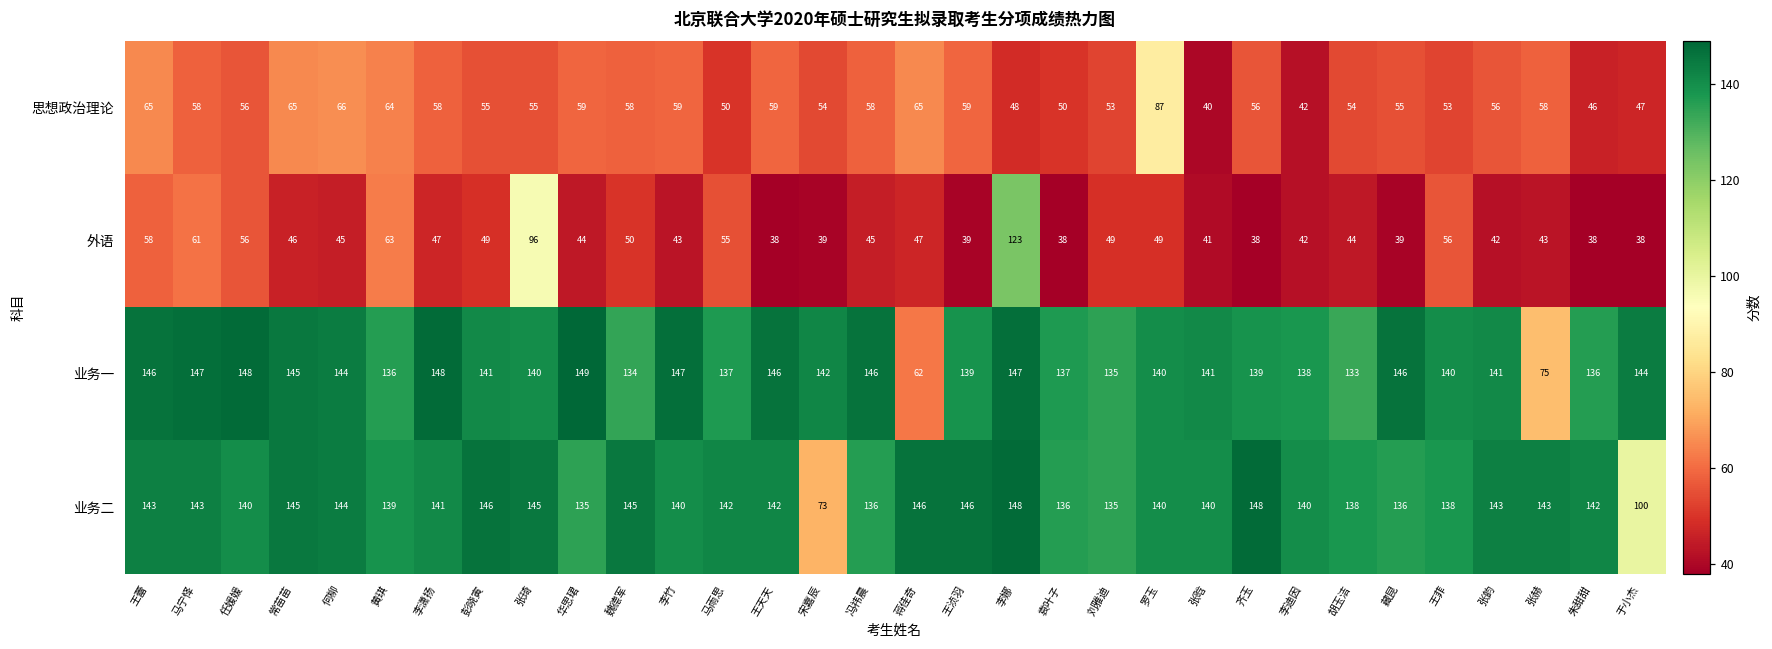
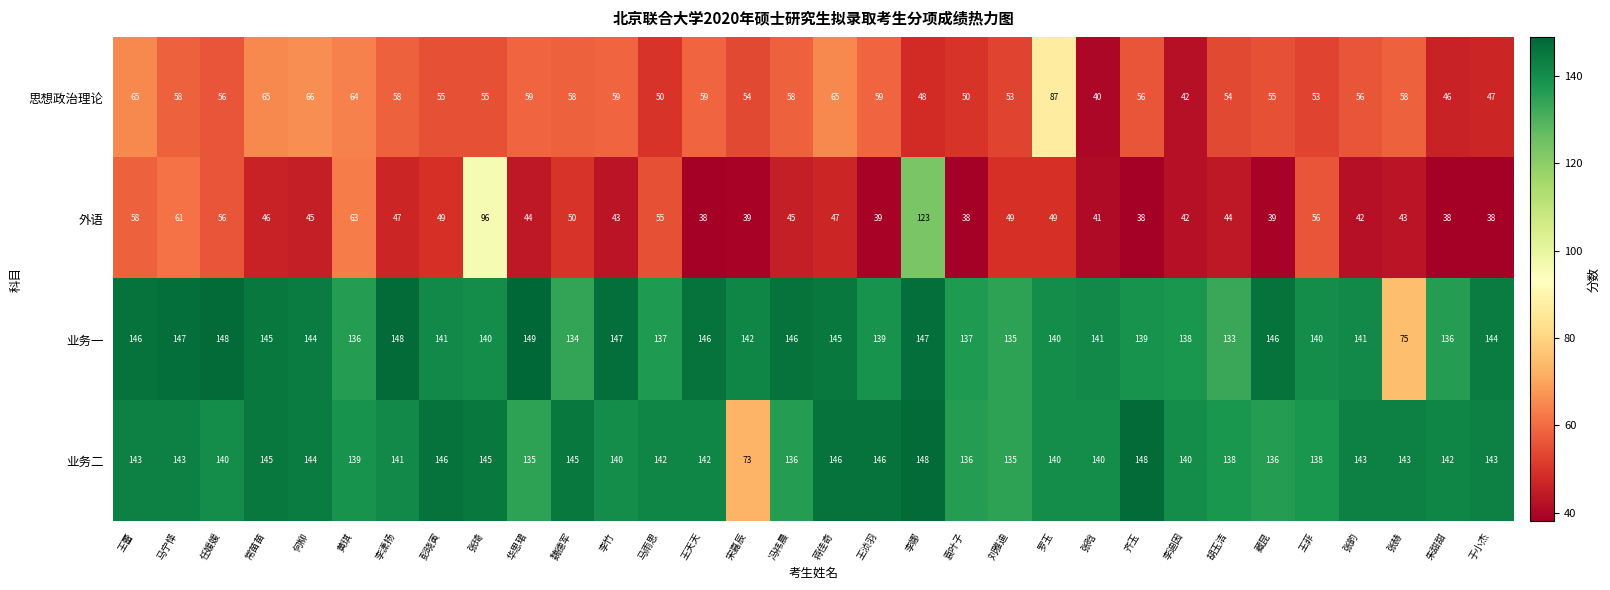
  {
    "思想政治理论": {
      "王蕾": 65,
      "马宁怿": 58,
      "任媛媛": 56,
      "常苗苗": 65,
      "何柳": 66,
      "黄琪": 64,
      "李潇扬": 58,
      "彭晓寅": 55,
      "张琦": 55,
      "华思珺": 59,
      "魏德军": 58,
      "李竹": 59,
      "马雨思": 50,
      "王天天": 59,
      "宋嘉辰": 54,
      "冯祎晨": 58,
      "蒋佳奇": 65,
      "王浈羽": 59,
      "李娜": 48,
      "袁叶子": 50,
      "刘雅迪": 53,
      "罗玉": 87,
      "张晗": 40,
      "齐玉": 56,
      "李迪因": 42,
      "胡玉洁": 54,
      "藏昆": 55,
      "王菲": 53,
      "张韵": 56,
      "张赫": 58,
      "朱甜甜": 46,
      "于小杰": 47
    },
    "外语": {
      "王蕾": 58,
      "马宁怿": 61,
      "任媛媛": 56,
      "常苗苗": 46,
      "何柳": 45,
      "黄琪": 63,
      "李潇扬": 47,
      "彭晓寅": 49,
      "张琦": 96,
      "华思珺": 44,
      "魏德军": 50,
      "李竹": 43,
      "马雨思": 55,
      "王天天": 38,
      "宋嘉辰": 39,
      "冯祎晨": 45,
      "蒋佳奇": 47,
      "王浈羽": 39,
      "李娜": 123,
      "袁叶子": 38,
      "刘雅迪": 49,
      "罗玉": 49,
      "张晗": 41,
      "齐玉": 38,
      "李迪因": 42,
      "胡玉洁": 44,
      "藏昆": 39,
      "王菲": 56,
      "张韵": 42,
      "张赫": 43,
      "朱甜甜": 38,
      "于小杰": 38
    },
    "业务一": {
      "王蕾": 146,
      "马宁怿": 147,
      "任媛媛": 148,
      "常苗苗": 145,
      "何柳": 144,
      "黄琪": 136,
      "李潇扬": 148,
      "彭晓寅": 141,
      "张琦": 140,
      "华思珺": 149,
      "魏德军": 134,
      "李竹": 147,
      "马雨思": 137,
      "王天天": 146,
      "宋嘉辰": 142,
      "冯祎晨": 146,
-     "蒋佳奇": 62,
+     "蒋佳奇": 145,
      "王浈羽": 139,
      "李娜": 147,
      "袁叶子": 137,
      "刘雅迪": 135,
      "罗玉": 140,
      "张晗": 141,
      "齐玉": 139,
      "李迪因": 138,
      "胡玉洁": 133,
      "藏昆": 146,
      "王菲": 140,
      "张韵": 141,
      "张赫": 75,
      "朱甜甜": 136,
      "于小杰": 144
    },
    "业务二": {
      "王蕾": 143,
      "马宁怿": 143,
      "任媛媛": 140,
      "常苗苗": 145,
      "何柳": 144,
      "黄琪": 139,
      "李潇扬": 141,
      "彭晓寅": 146,
      "张琦": 145,
      "华思珺": 135,
      "魏德军": 145,
      "李竹": 140,
      "马雨思": 142,
      "王天天": 142,
      "宋嘉辰": 73,
      "冯祎晨": 136,
      "蒋佳奇": 146,
      "王浈羽": 146,
      "李娜": 148,
      "袁叶子": 136,
      "刘雅迪": 135,
      "罗玉": 140,
      "张晗": 140,
      "齐玉": 148,
      "李迪因": 140,
      "胡玉洁": 138,
      "藏昆": 136,
      "王菲": 138,
      "张韵": 143,
      "张赫": 143,
      "朱甜甜": 142,
-     "于小杰": 100
+     "于小杰": 143
    }
  }
